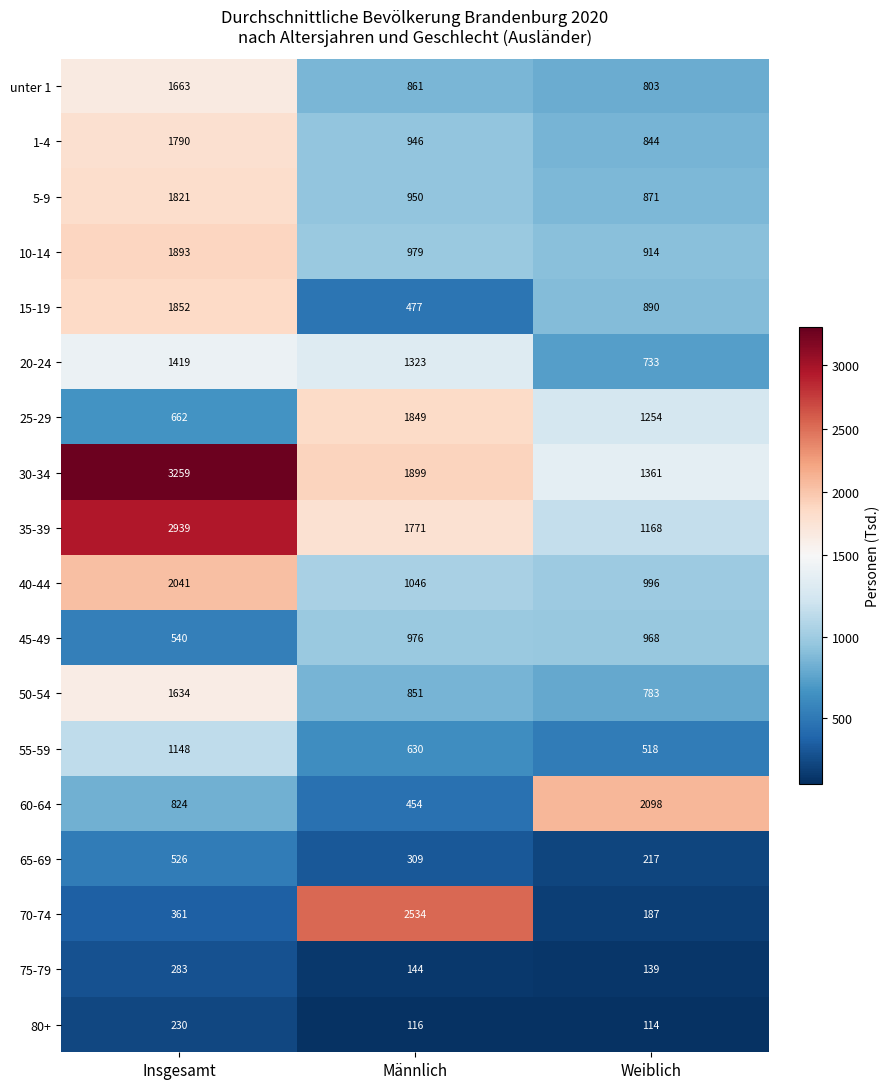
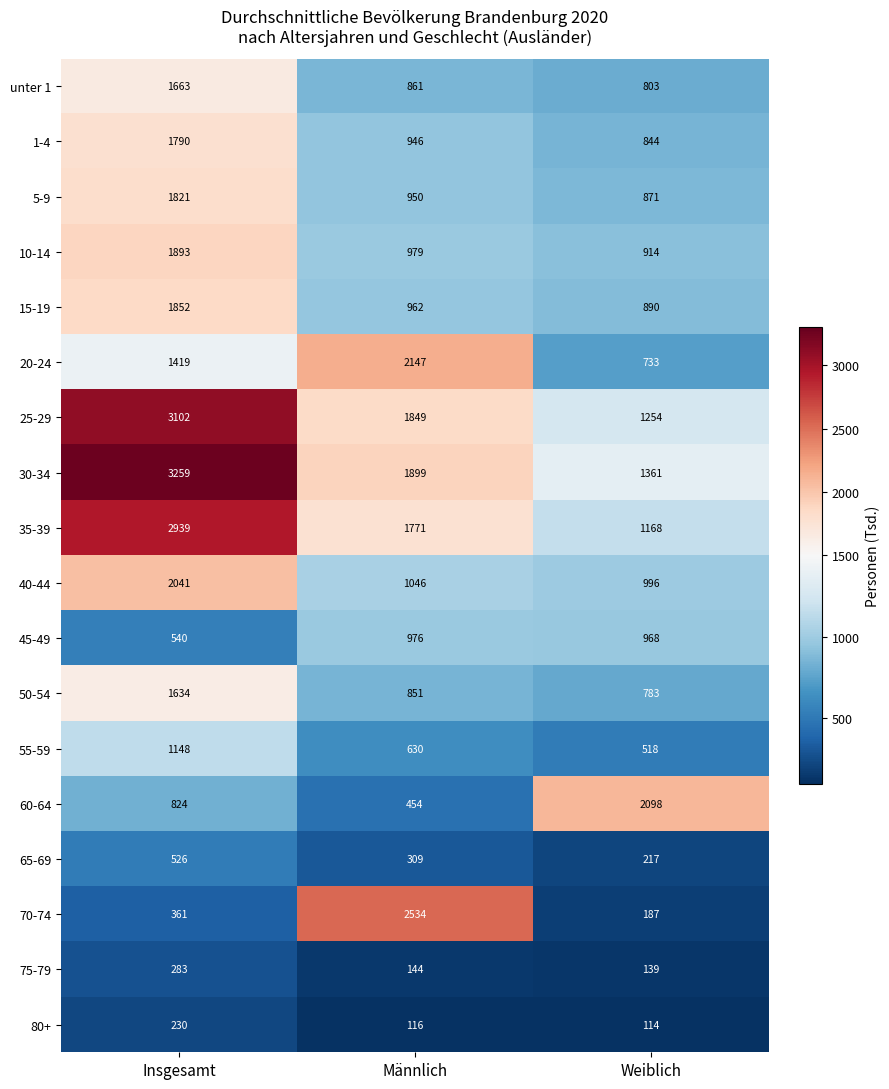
  {
    "unter 1": {
      "Insgesamt": 1663,
      "Männlich": 861,
      "Weiblich": 803
    },
    "1-4": {
      "Insgesamt": 1790,
      "Männlich": 946,
      "Weiblich": 844
    },
    "5-9": {
      "Insgesamt": 1821,
      "Männlich": 950,
      "Weiblich": 871
    },
    "10-14": {
      "Insgesamt": 1893,
      "Männlich": 979,
      "Weiblich": 914
    },
    "15-19": {
      "Insgesamt": 1852,
-     "Männlich": 477,
+     "Männlich": 962,
      "Weiblich": 890
    },
    "20-24": {
      "Insgesamt": 1419,
-     "Männlich": 1323,
+     "Männlich": 2147,
      "Weiblich": 733
    },
    "25-29": {
-     "Insgesamt": 662,
+     "Insgesamt": 3102,
      "Männlich": 1849,
      "Weiblich": 1254
    },
    "30-34": {
      "Insgesamt": 3259,
      "Männlich": 1899,
      "Weiblich": 1361
    },
    "35-39": {
      "Insgesamt": 2939,
      "Männlich": 1771,
      "Weiblich": 1168
    },
    "40-44": {
      "Insgesamt": 2041,
      "Männlich": 1046,
      "Weiblich": 996
    },
    "45-49": {
      "Insgesamt": 540,
      "Männlich": 976,
      "Weiblich": 968
    },
    "50-54": {
      "Insgesamt": 1634,
      "Männlich": 851,
      "Weiblich": 783
    },
    "55-59": {
      "Insgesamt": 1148,
      "Männlich": 630,
      "Weiblich": 518
    },
    "60-64": {
      "Insgesamt": 824,
      "Männlich": 454,
      "Weiblich": 2098
    },
    "65-69": {
      "Insgesamt": 526,
      "Männlich": 309,
      "Weiblich": 217
    },
    "70-74": {
      "Insgesamt": 361,
      "Männlich": 2534,
      "Weiblich": 187
    },
    "75-79": {
      "Insgesamt": 283,
      "Männlich": 144,
      "Weiblich": 139
    },
    "80+": {
      "Insgesamt": 230,
      "Männlich": 116,
      "Weiblich": 114
    }
  }
